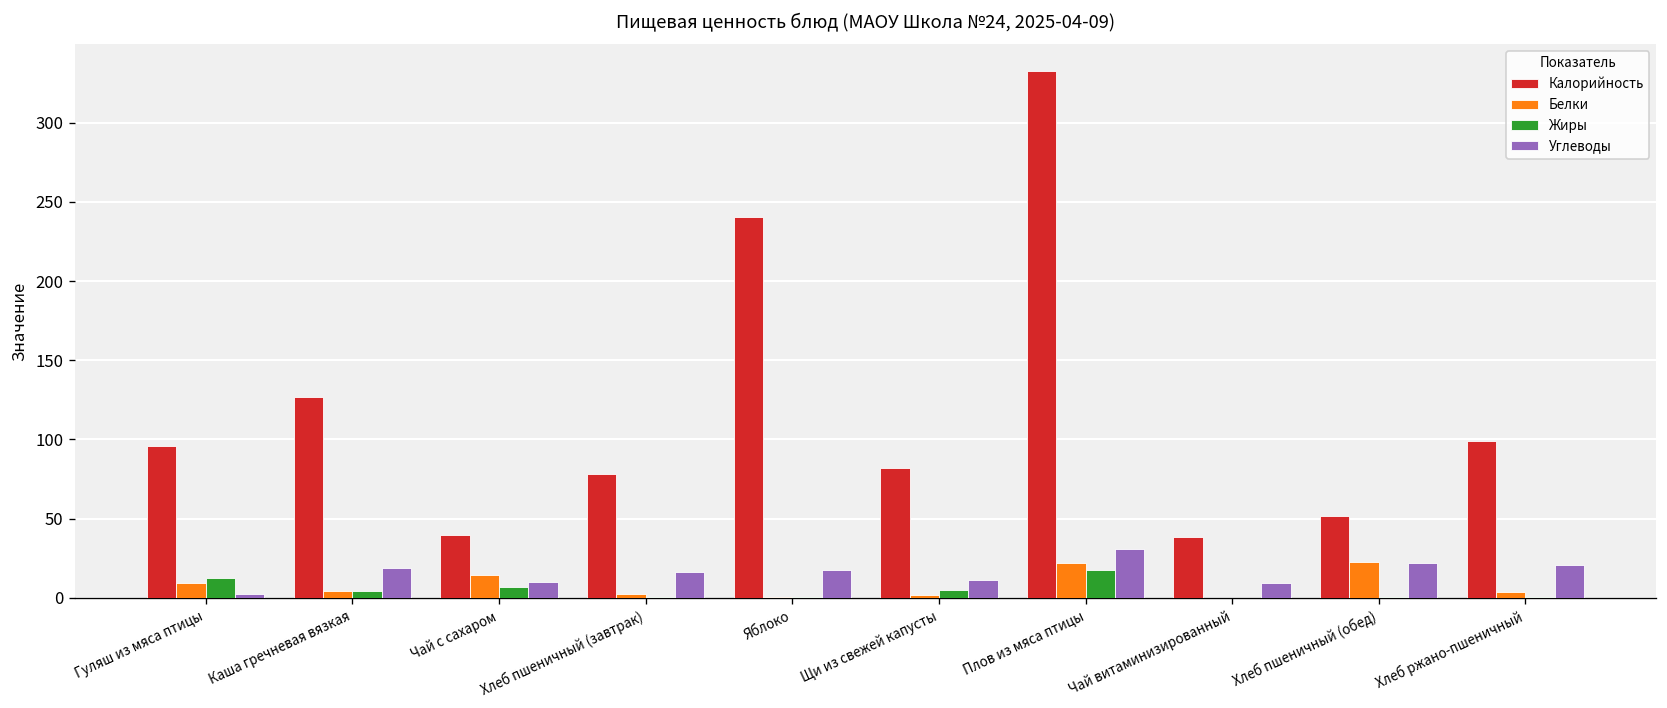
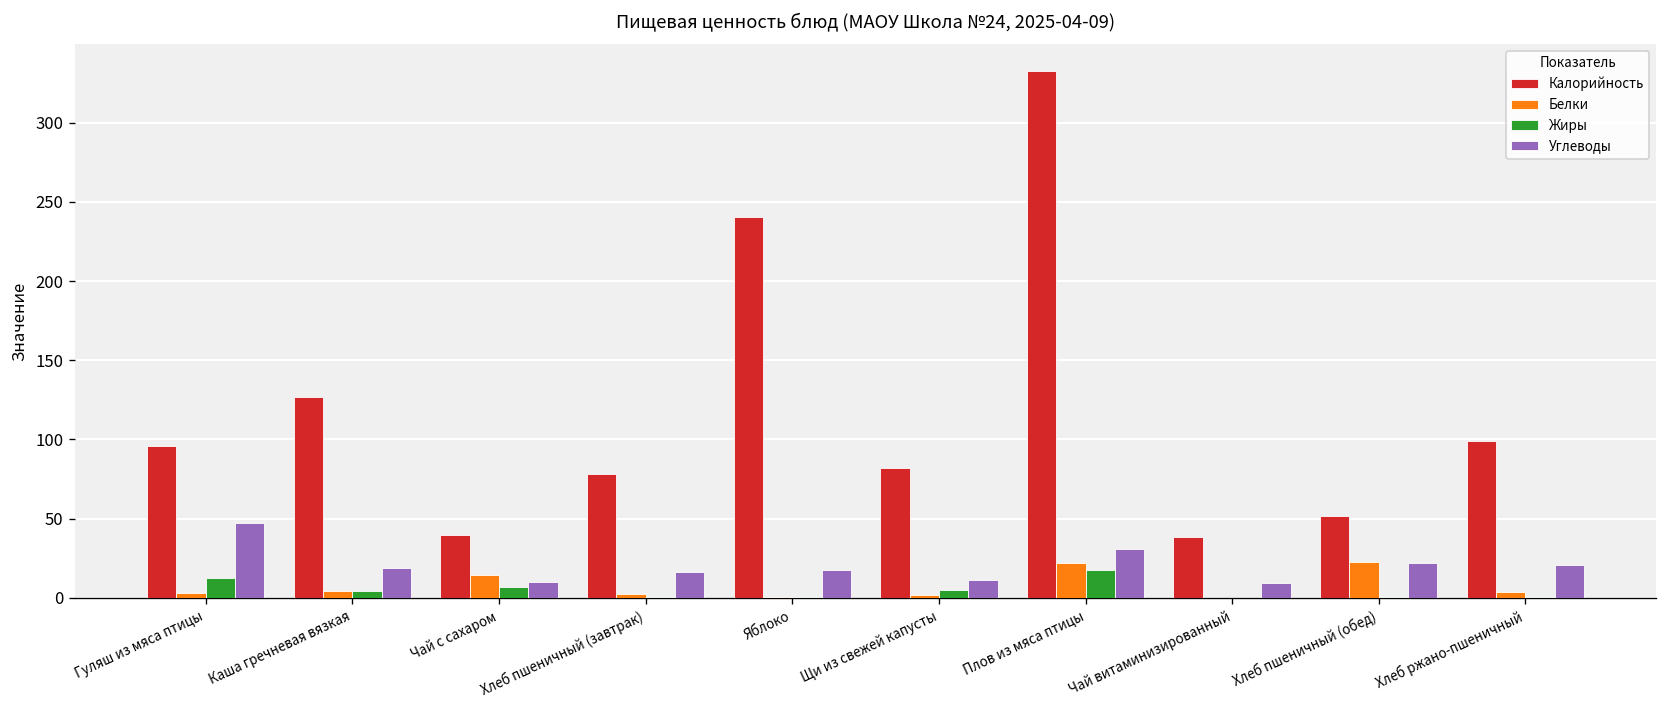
  {
    "Калорийность": {
      "Гуляш из мяса птицы": 96,
      "Каша гречневая вязкая": 127,
      "Чай с сахаром": 40,
      "Хлеб пшеничный (завтрак)": 78,
      "Яблоко": 240,
      "Щи из свежей капусты": 82,
      "Плов из мяса птицы": 333,
      "Чай витаминизированный": 39,
      "Хлеб пшеничный (обед)": 52,
      "Хлеб ржано-пшеничный": 99
    },
    "Белки": {
-     "Гуляш из мяса птицы": 9,
+     "Гуляш из мяса птицы": 3,
      "Каша гречневая вязкая": 4,
      "Чай с сахаром": 14,
      "Хлеб пшеничный (завтрак)": 2,
      "Щи из свежей капусты": 2,
      "Плов из мяса птицы": 22,
      "Чай витаминизированный": 0,
      "Хлеб пшеничный (обед)": 23,
      "Хлеб ржано-пшеничный": 4
    },
    "Жиры": {
      "Гуляш из мяса птицы": 12,
      "Каша гречневая вязкая": 4,
      "Чай с сахаром": 7,
      "Щи из свежей капусты": 5,
      "Плов из мяса птицы": 18,
      "Чай витаминизированный": 0
    },
    "Углеводы": {
-     "Гуляш из мяса птицы": 2,
+     "Гуляш из мяса птицы": 47,
      "Каша гречневая вязкая": 19,
      "Чай с сахаром": 10,
      "Хлеб пшеничный (завтрак)": 17,
      "Яблоко": 17,
      "Щи из свежей капусты": 11,
      "Плов из мяса птицы": 31,
      "Чай витаминизированный": 9,
      "Хлеб пшеничный (обед)": 22,
      "Хлеб ржано-пшеничный": 21
    }
  }
